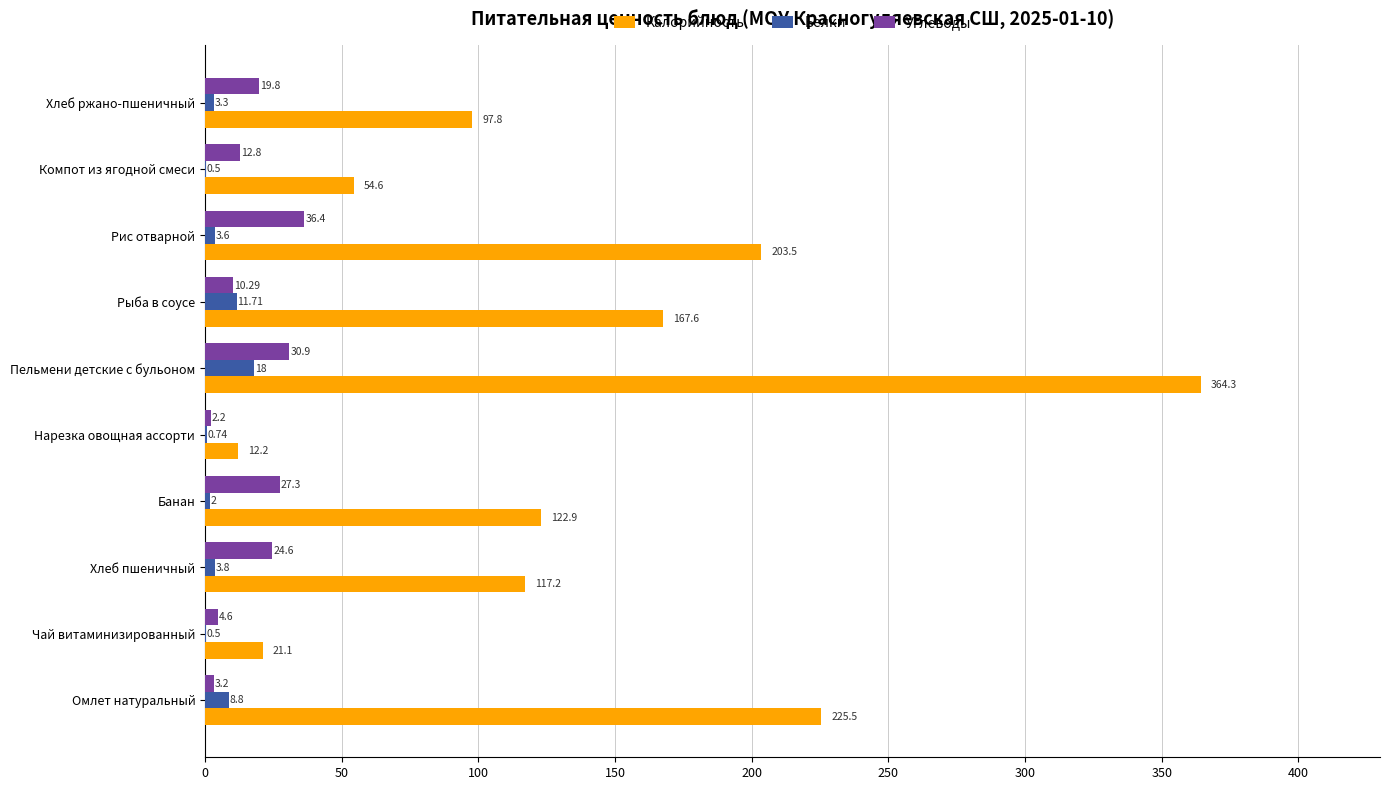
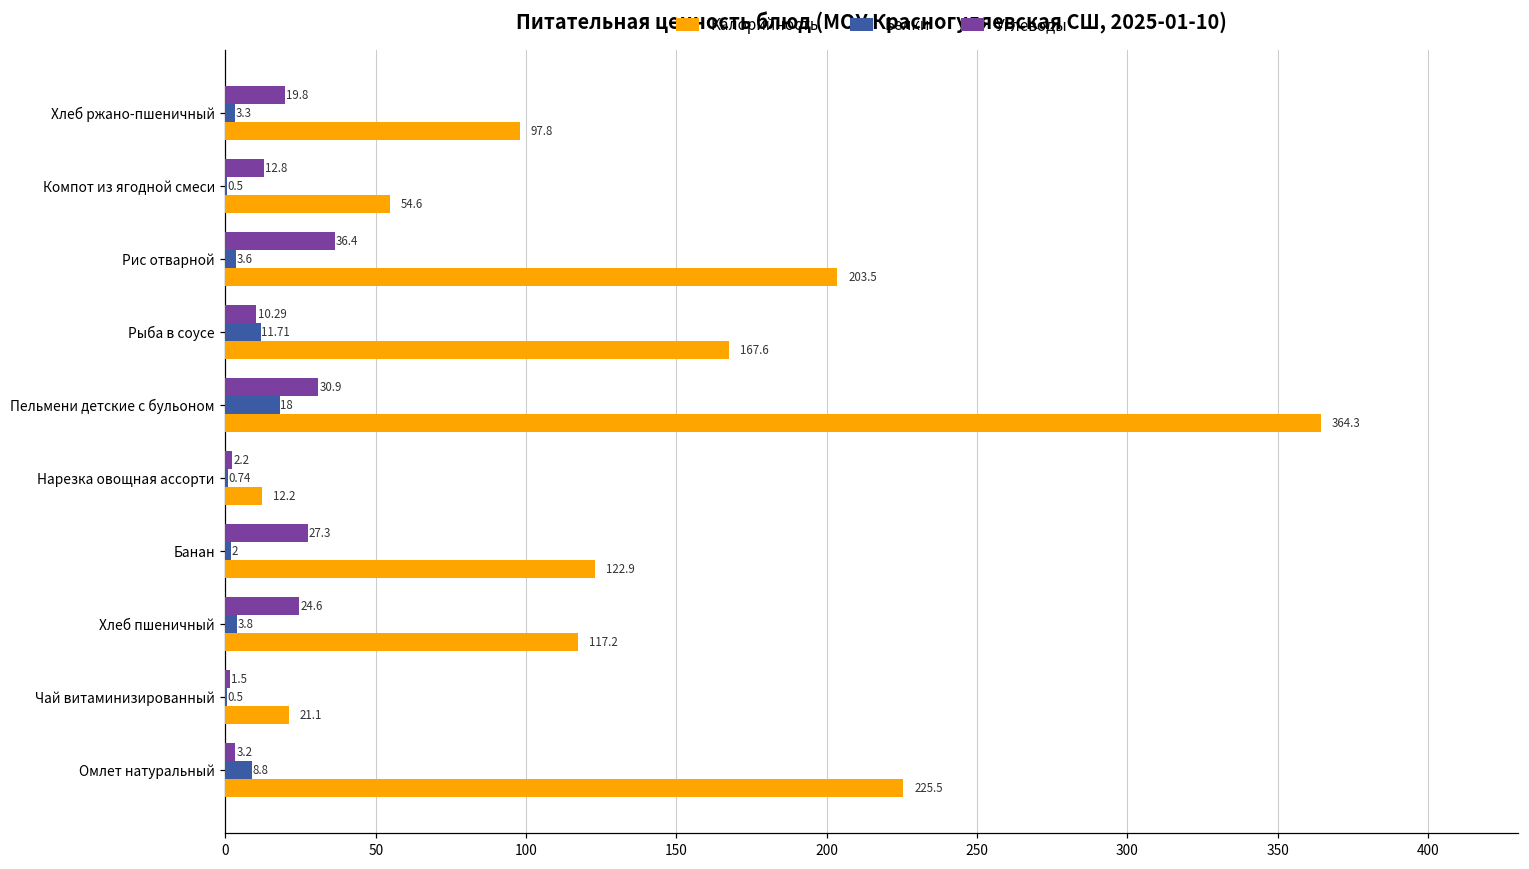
  {
    "Калорийность": {
      "Хлеб ржано-пшеничный": 97.8,
      "Компот из ягодной смеси": 54.6,
      "Рис отварной": 203.5,
      "Рыба в соусе": 167.6,
      "Пельмени детские с бульоном": 364.3,
      "Нарезка овощная ассорти": 12.2,
      "Банан": 122.9,
      "Хлеб пшеничный": 117.2,
      "Чай витаминизированный": 21.1,
      "Омлет натуральный": 225.5
    },
    "Белки": {
      "Хлеб ржано-пшеничный": 3.3,
      "Компот из ягодной смеси": 0.5,
      "Рис отварной": 3.6,
      "Рыба в соусе": 11.71,
      "Пельмени детские с бульоном": 18,
      "Нарезка овощная ассорти": 0.74,
      "Банан": 2,
      "Хлеб пшеничный": 3.8,
      "Чай витаминизированный": 0.5,
      "Омлет натуральный": 8.8
    },
    "Углеводы": {
      "Хлеб ржано-пшеничный": 19.8,
      "Компот из ягодной смеси": 12.8,
      "Рис отварной": 36.4,
      "Рыба в соусе": 10.29,
      "Пельмени детские с бульоном": 30.9,
      "Нарезка овощная ассорти": 2.2,
      "Банан": 27.3,
      "Хлеб пшеничный": 24.6,
-     "Чай витаминизированный": 4.6,
+     "Чай витаминизированный": 1.5,
      "Омлет натуральный": 3.2
    }
  }
